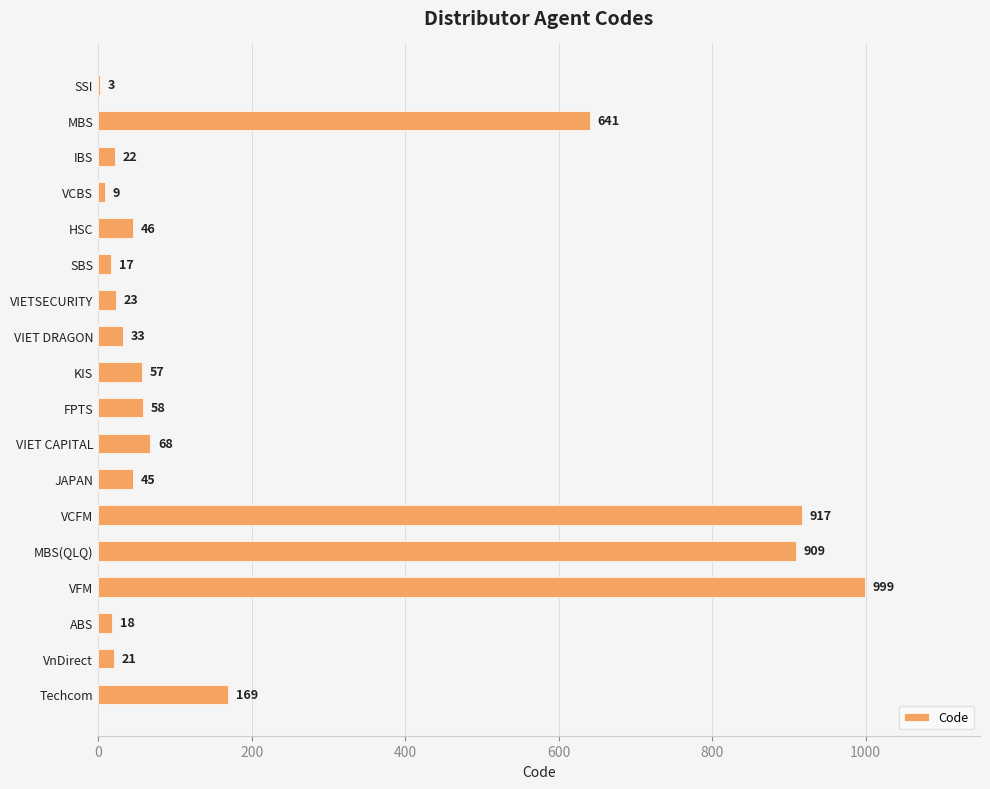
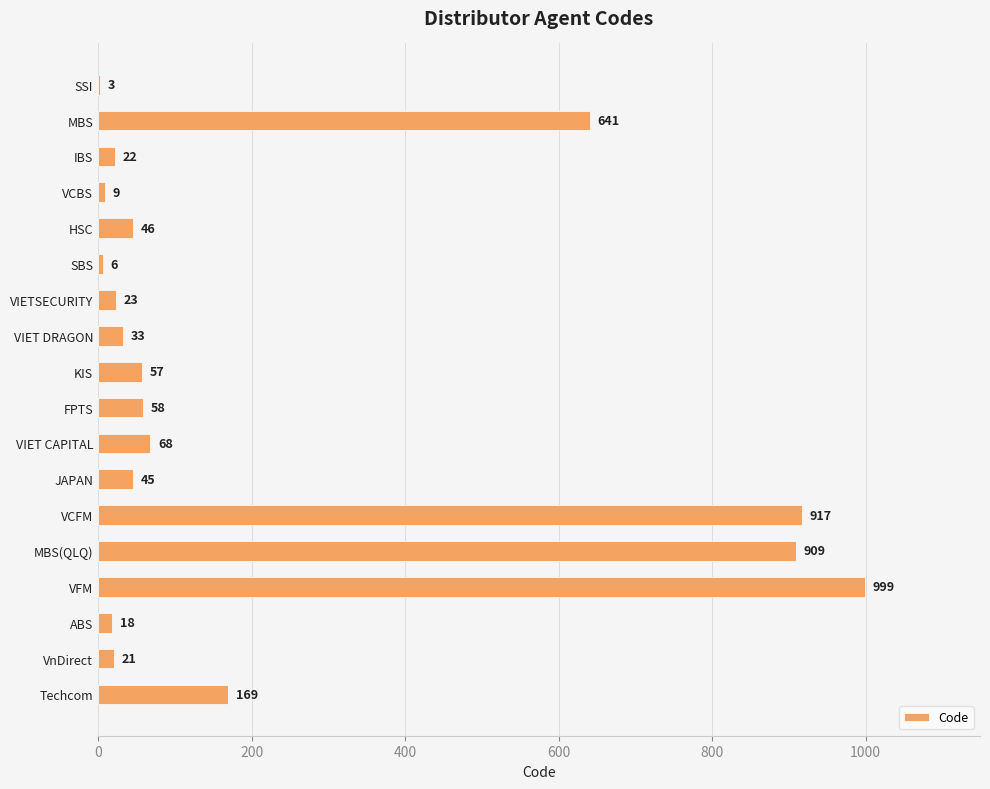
  {
    "SSI": 3,
    "MBS": 641,
    "IBS": 22,
    "VCBS": 9,
    "HSC": 46,
-   "SBS": 17,
+   "SBS": 6,
    "VIETSECURITY": 23,
    "VIET DRAGON": 33,
    "KIS": 57,
    "FPTS": 58,
    "VIET CAPITAL": 68,
    "JAPAN": 45,
    "VCFM": 917,
    "MBS(QLQ)": 909,
    "VFM": 999,
    "ABS": 18,
    "VnDirect": 21,
    "Techcom": 169
  }
